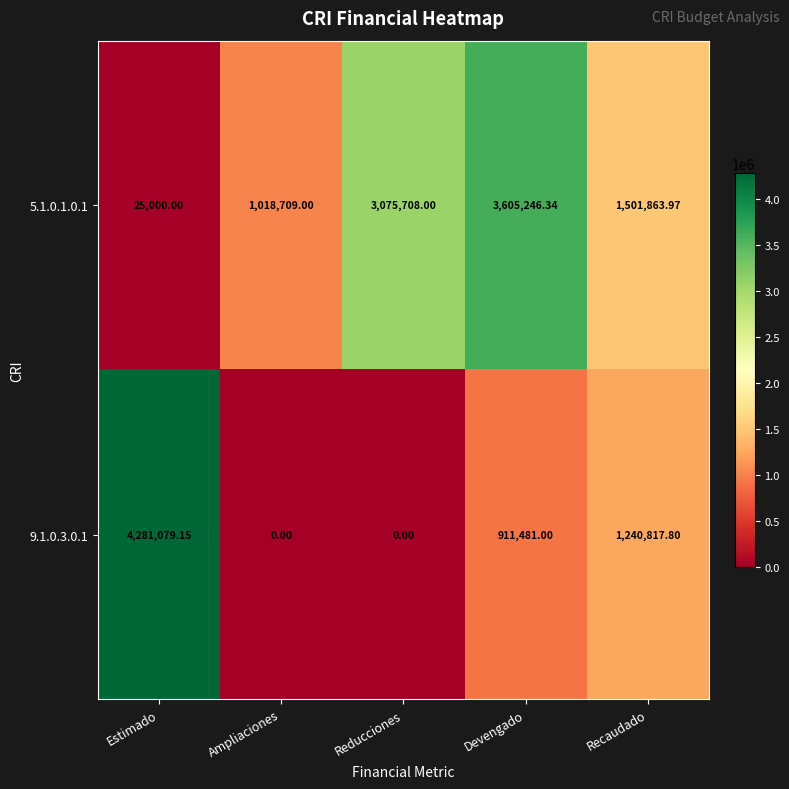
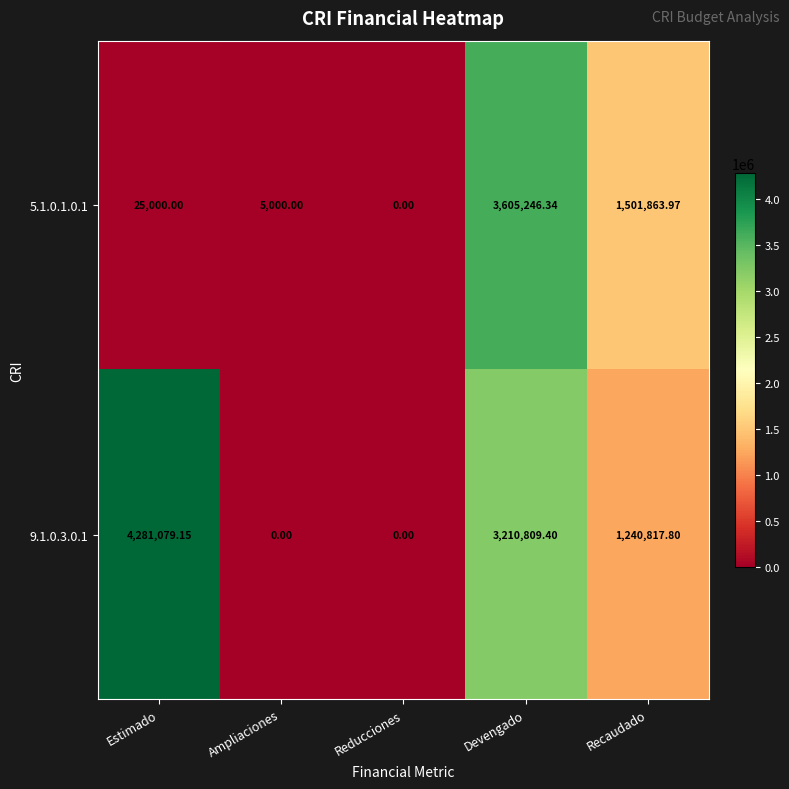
  {
    "5.1.0.1.0.1": {
      "Estimado": "25,000.00",
-     "Ampliaciones": "1,018,709.00",
-     "Reducciones": "3,075,708.00",
+     "Ampliaciones": "5,000.00",
+     "Reducciones": "0.00",
      "Devengado": "3,605,246.34",
      "Recaudado": "1,501,863.97"
    },
    "9.1.0.3.0.1": {
      "Estimado": "4,281,079.15",
      "Ampliaciones": "0.00",
      "Reducciones": "0.00",
-     "Devengado": "911,481.00",
+     "Devengado": "3,210,809.40",
      "Recaudado": "1,240,817.80"
    }
  }
